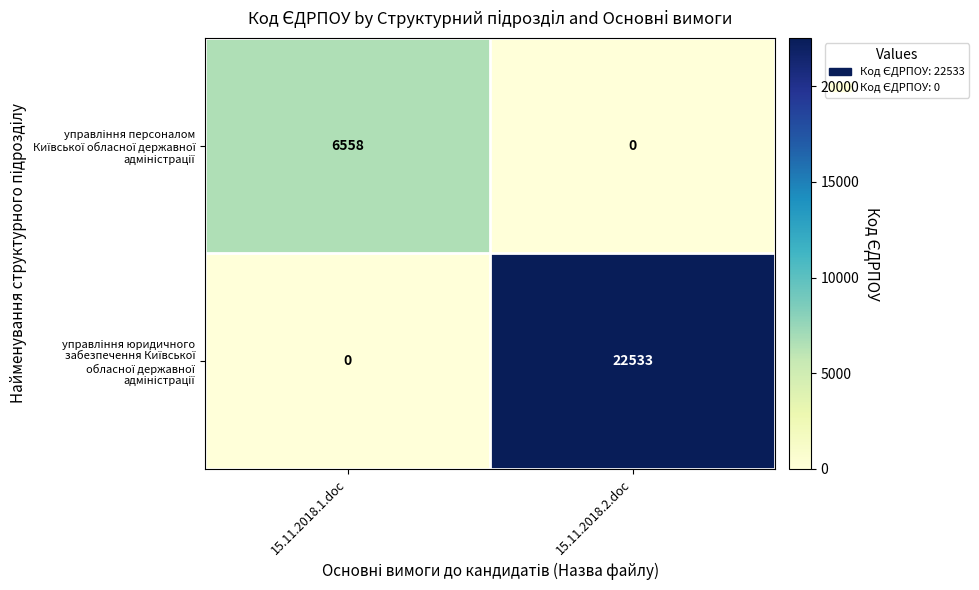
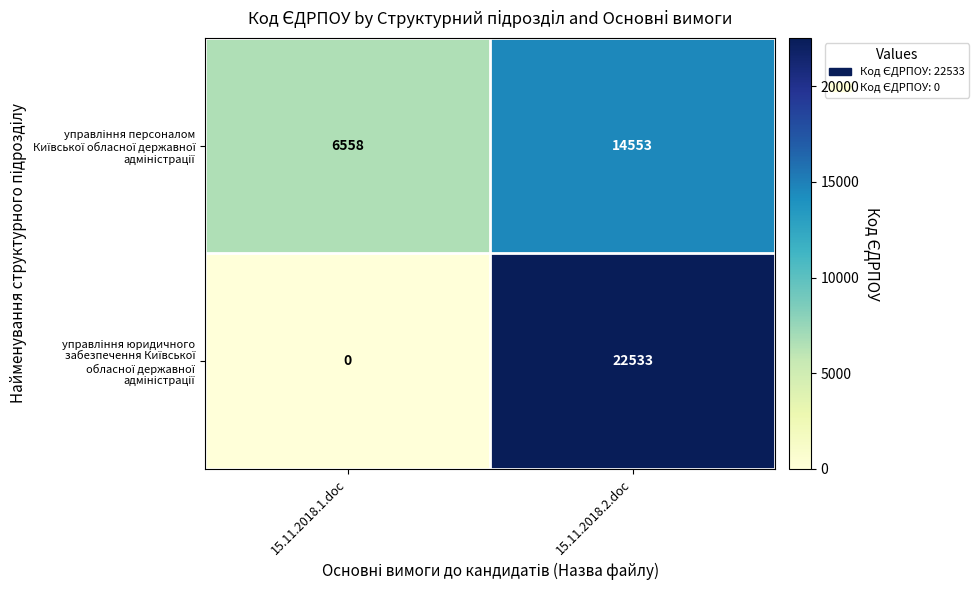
  {
    "управління персоналом Київської обласної державної адміністрації": {
      "15.11.2018.1.doc": 6558,
-     "15.11.2018.2.doc": 0
+     "15.11.2018.2.doc": 14553
    },
    "управління юридичного забезпечення Київської обласної державної адміністрації": {
      "15.11.2018.1.doc": 0,
      "15.11.2018.2.doc": 22533
    }
  }
